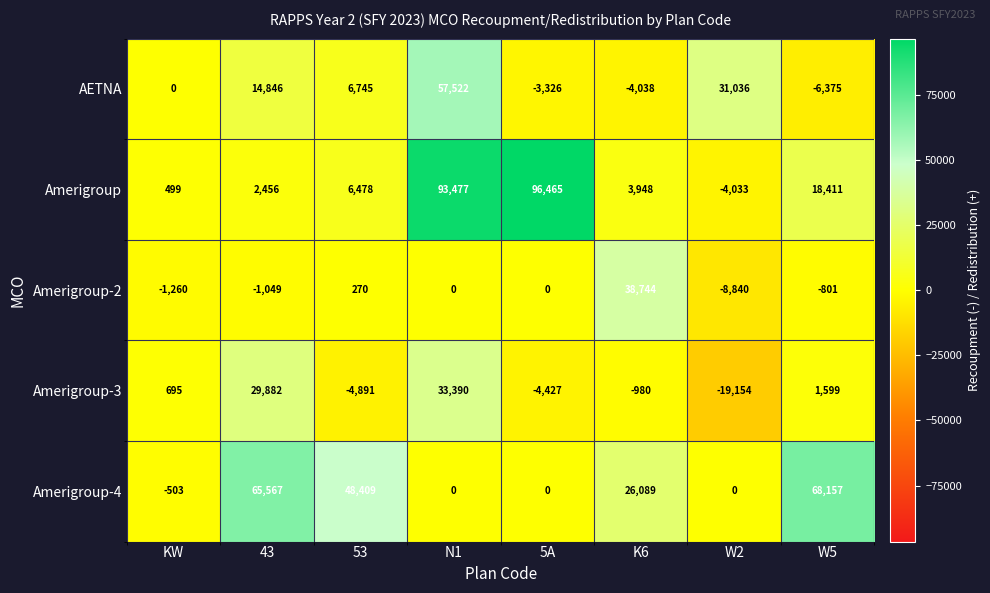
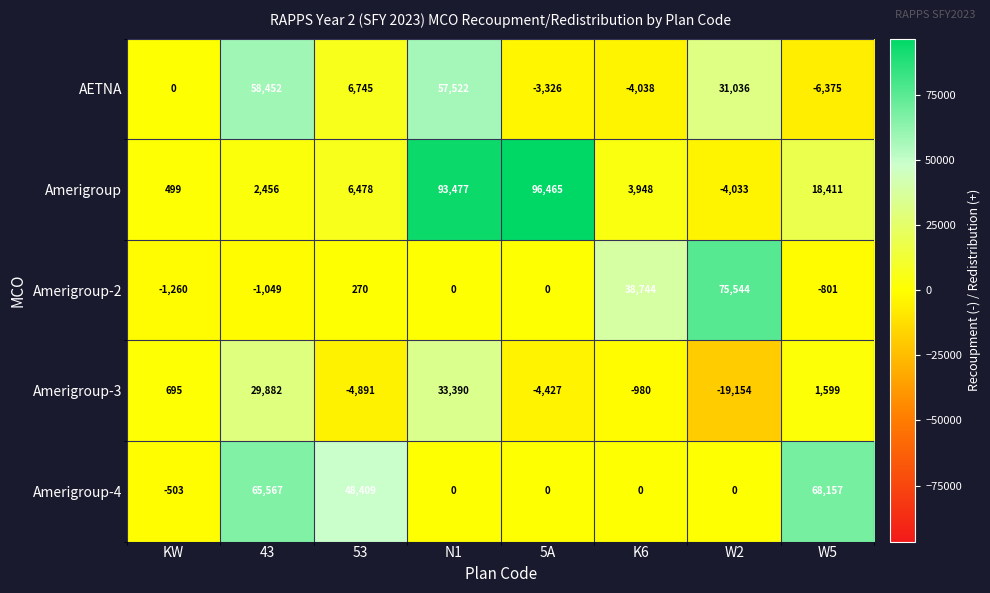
  {
    "AETNA": {
      "KW": "0",
-     "43": "14,846",
+     "43": "58,452",
      "53": "6,745",
      "N1": "57,522",
      "5A": "-3,326",
      "K6": "-4,038",
      "W2": "31,036",
      "W5": "-6,375"
    },
    "Amerigroup": {
      "KW": "499",
      "43": "2,456",
      "53": "6,478",
      "N1": "93,477",
      "5A": "96,465",
      "K6": "3,948",
      "W2": "-4,033",
      "W5": "18,411"
    },
    "Amerigroup-2": {
      "KW": "-1,260",
      "43": "-1,049",
      "53": "270",
      "N1": "0",
      "5A": "0",
      "K6": "38,744",
-     "W2": "-8,840",
+     "W2": "75,544",
      "W5": "-801"
    },
    "Amerigroup-3": {
      "KW": "695",
      "43": "29,882",
      "53": "-4,891",
      "N1": "33,390",
      "5A": "-4,427",
      "K6": "-980",
      "W2": "-19,154",
      "W5": "1,599"
    },
    "Amerigroup-4": {
      "KW": "-503",
      "43": "65,567",
      "53": "48,409",
      "N1": "0",
      "5A": "0",
-     "K6": "26,089",
+     "K6": "0",
      "W2": "0",
      "W5": "68,157"
    }
  }
